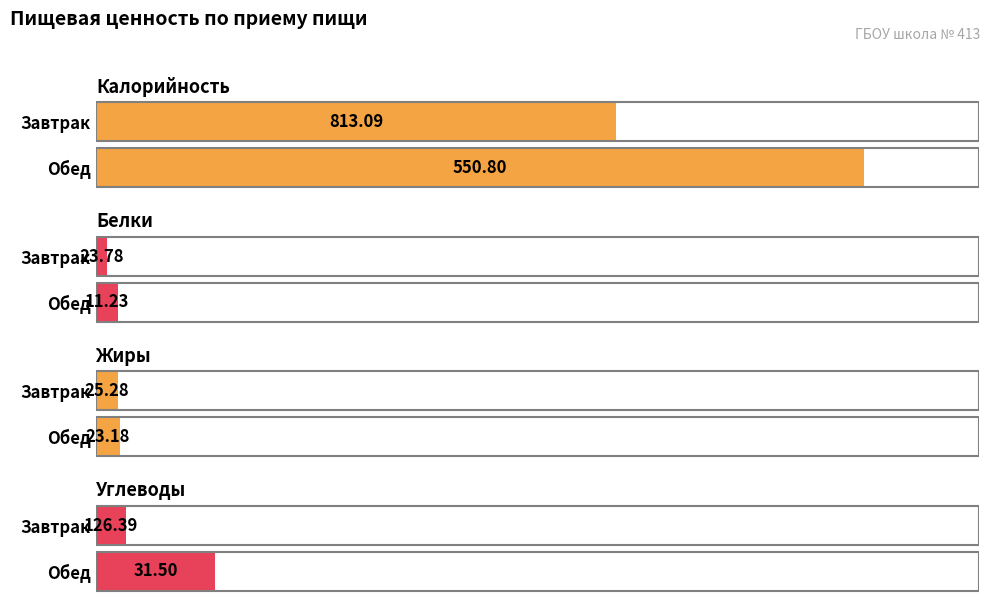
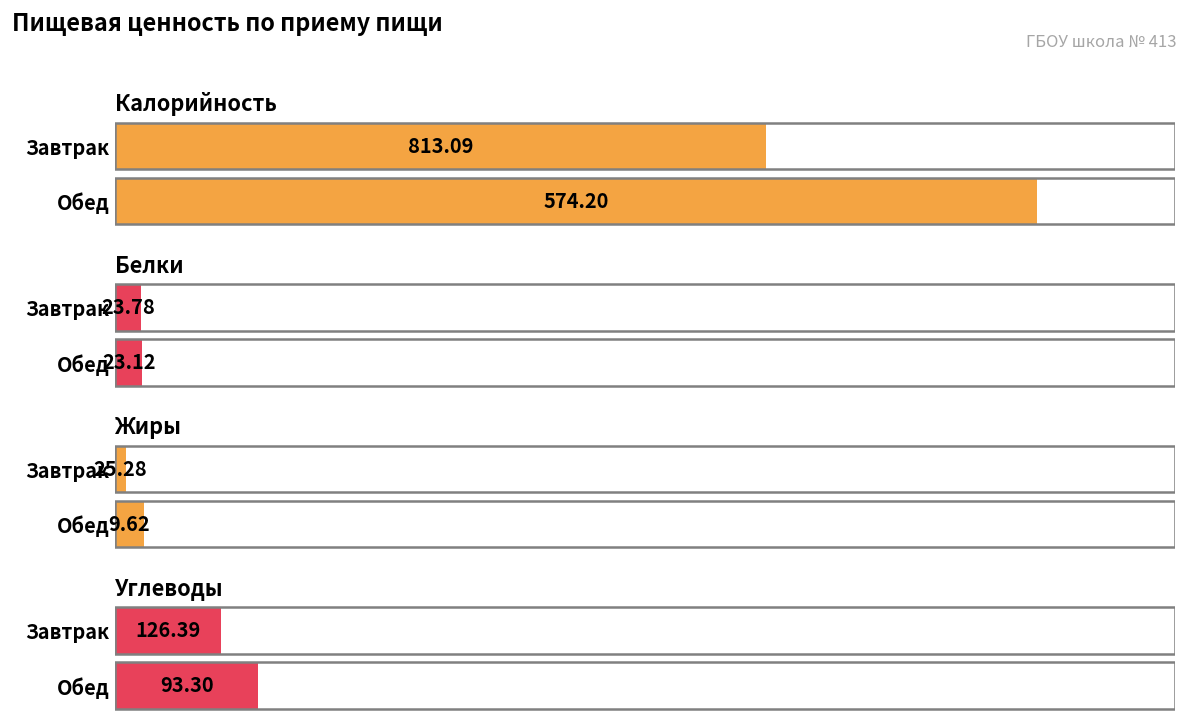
  {
    "Калорийность": {
-     "Завтрак": 550.80
+     "Завтрак": 574.20
    },
    "Белки": {
-     "Завтрак": 11.23
+     "Завтрак": 23.12
    },
    "Жиры": {
-     "Завтрак": 23.18
+     "Завтрак": 9.62
    },
    "Углеводы": {
-     "Завтрак": 31.50
+     "Завтрак": 93.30
    }
  }
